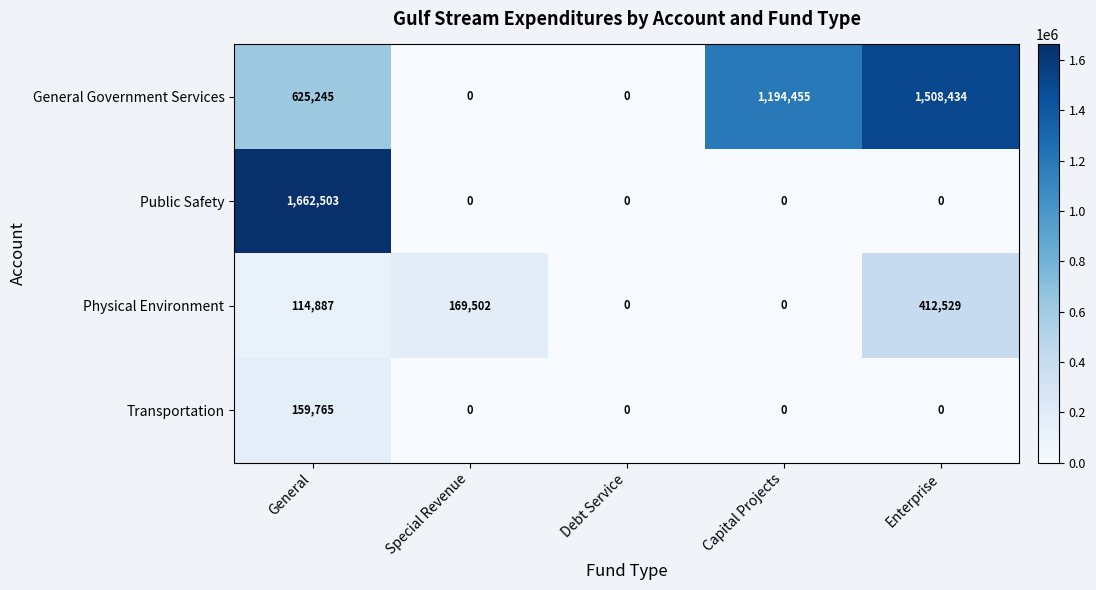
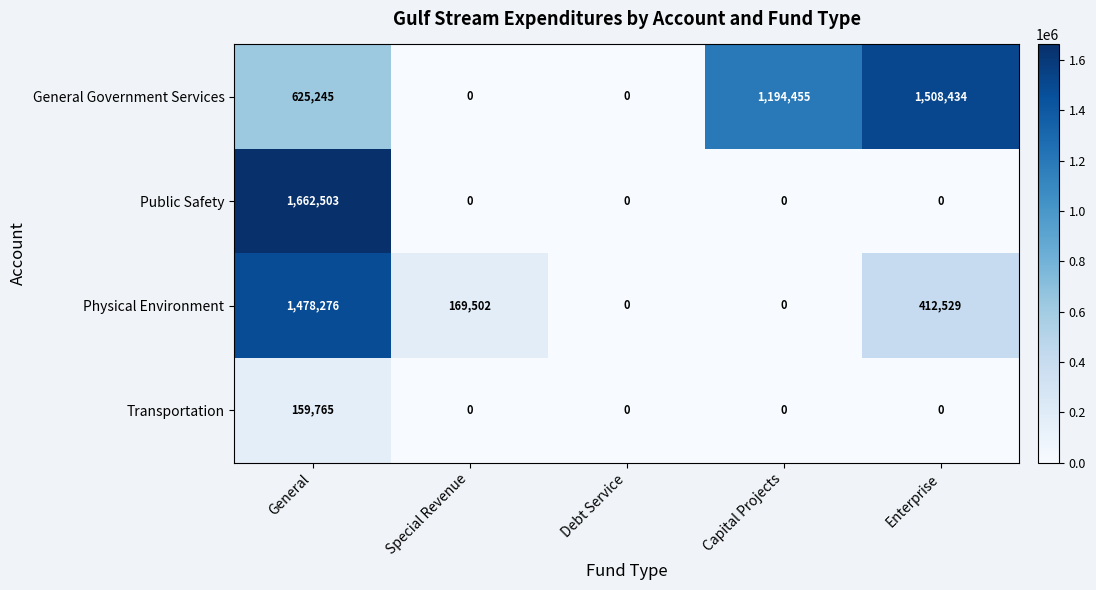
  {
    "General Government Services": {
      "General": "625,245",
      "Special Revenue": "0",
      "Debt Service": "0",
      "Capital Projects": "1,194,455",
      "Enterprise": "1,508,434"
    },
    "Public Safety": {
      "General": "1,662,503",
      "Special Revenue": "0",
      "Debt Service": "0",
      "Capital Projects": "0",
      "Enterprise": "0"
    },
    "Physical Environment": {
-     "General": "114,887",
+     "General": "1,478,276",
      "Special Revenue": "169,502",
      "Debt Service": "0",
      "Capital Projects": "0",
      "Enterprise": "412,529"
    },
    "Transportation": {
      "General": "159,765",
      "Special Revenue": "0",
      "Debt Service": "0",
      "Capital Projects": "0",
      "Enterprise": "0"
    }
  }
